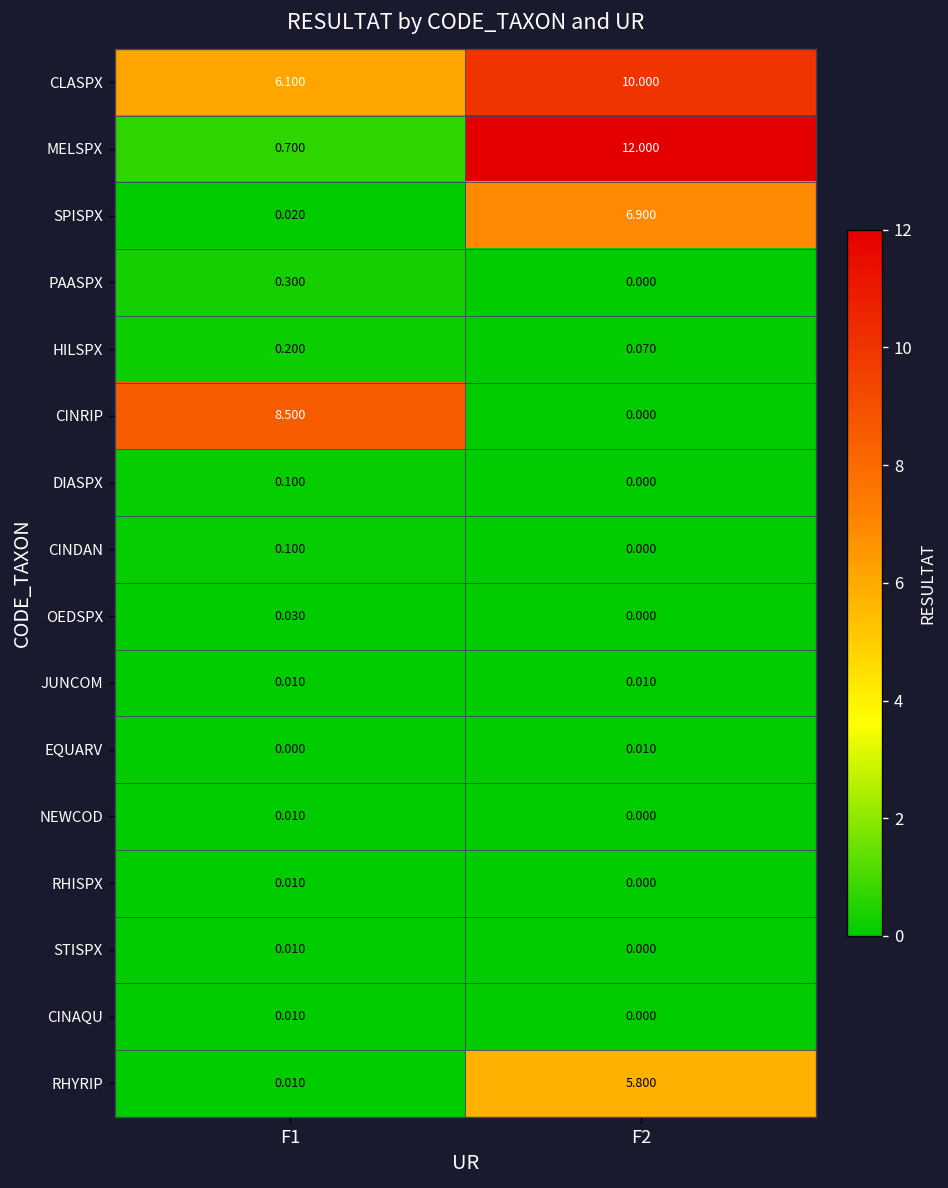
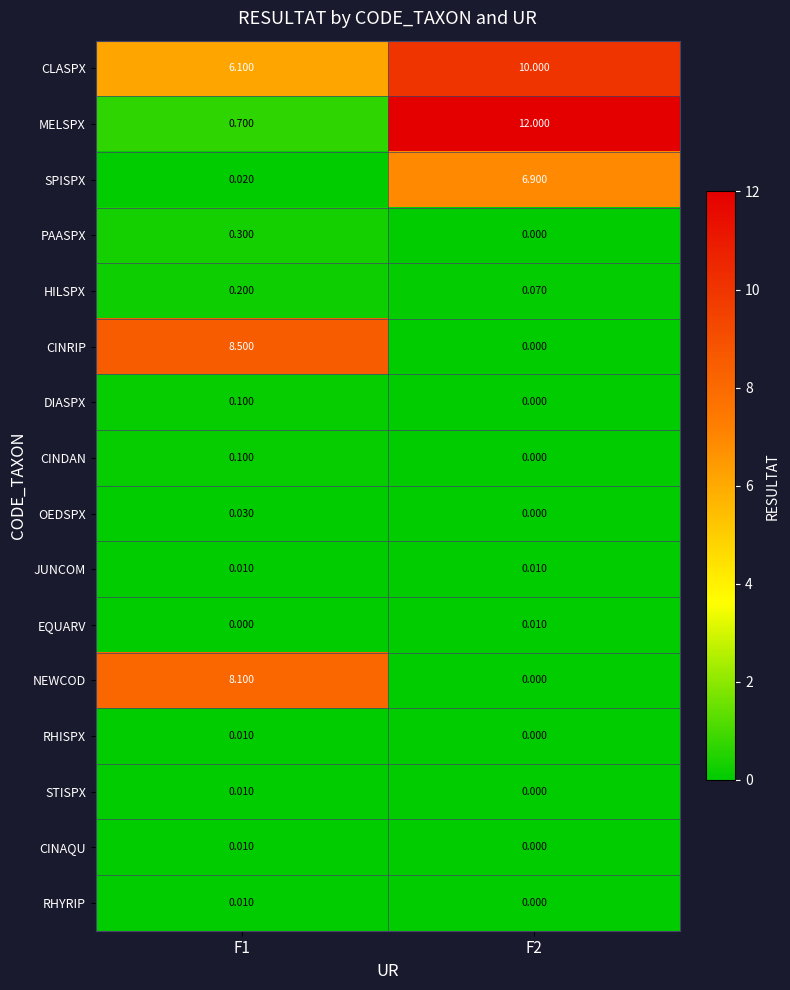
  {
    "CLASPX": {
      "F1": 6.100,
      "F2": 10.000
    },
    "MELSPX": {
      "F1": 0.700,
      "F2": 12.000
    },
    "SPISPX": {
      "F1": 0.020,
      "F2": 6.900
    },
    "PAASPX": {
      "F1": 0.300,
      "F2": 0.000
    },
    "HILSPX": {
      "F1": 0.200,
      "F2": 0.070
    },
    "CINRIP": {
      "F1": 8.500,
      "F2": 0.000
    },
    "DIASPX": {
      "F1": 0.100,
      "F2": 0.000
    },
    "CINDAN": {
      "F1": 0.100,
      "F2": 0.000
    },
    "OEDSPX": {
      "F1": 0.030,
      "F2": 0.000
    },
    "JUNCOM": {
      "F1": 0.010,
      "F2": 0.010
    },
    "EQUARV": {
      "F1": 0.000,
      "F2": 0.010
    },
    "NEWCOD": {
-     "F1": 0.010,
+     "F1": 8.100,
      "F2": 0.000
    },
    "RHISPX": {
      "F1": 0.010,
      "F2": 0.000
    },
    "STISPX": {
      "F1": 0.010,
      "F2": 0.000
    },
    "CINAQU": {
      "F1": 0.010,
      "F2": 0.000
    },
    "RHYRIP": {
      "F1": 0.010,
-     "F2": 5.800
+     "F2": 0.000
    }
  }
